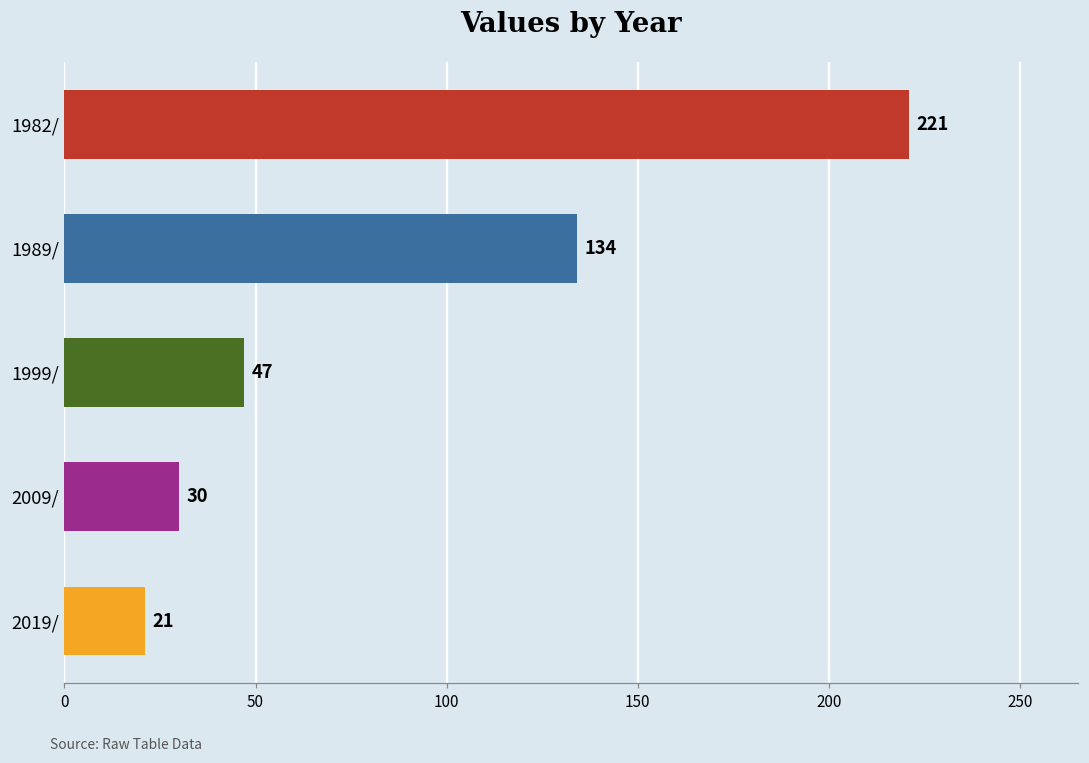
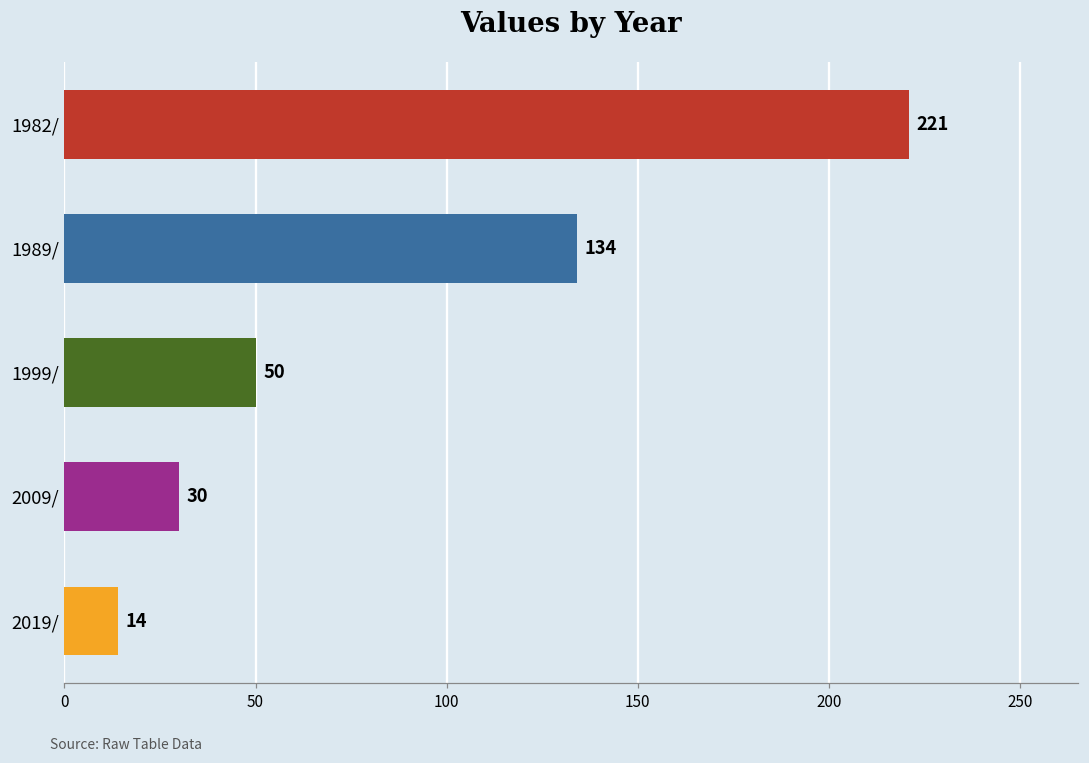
  {
    "1982/": 221,
    "1989/": 134,
-   "1999/": 47,
+   "1999/": 50,
    "2009/": 30,
-   "2019/": 21
+   "2019/": 14
  }
